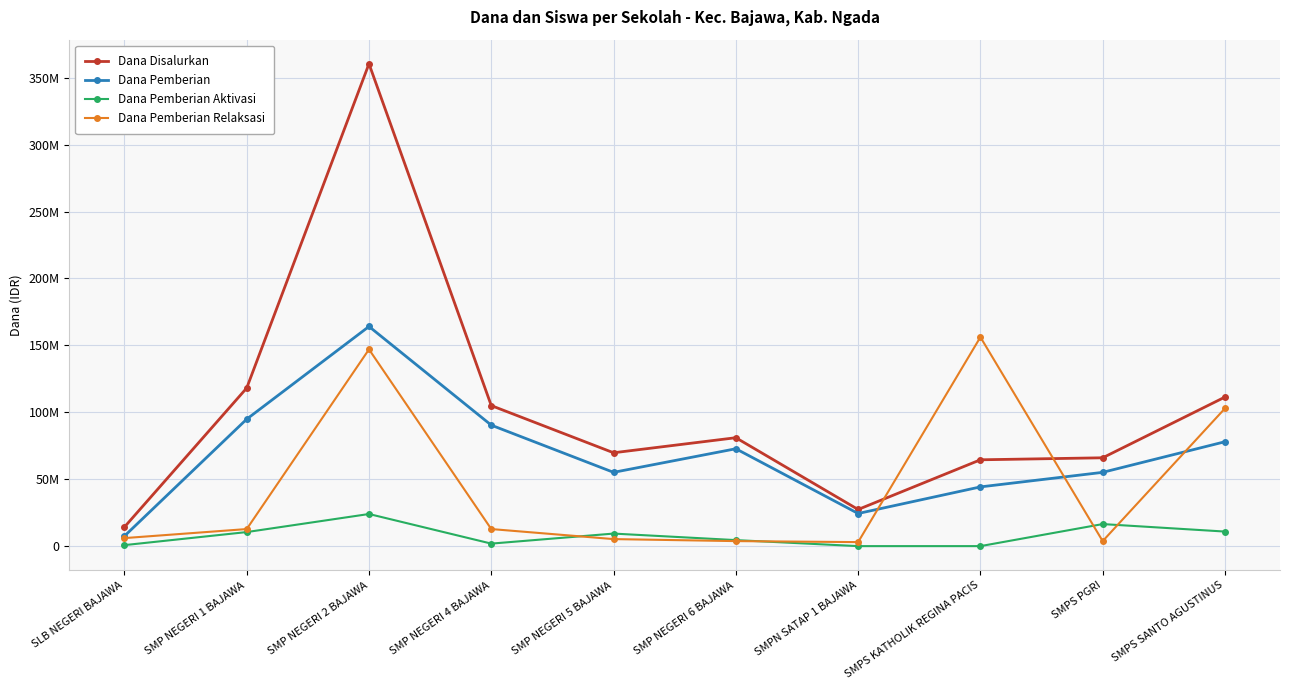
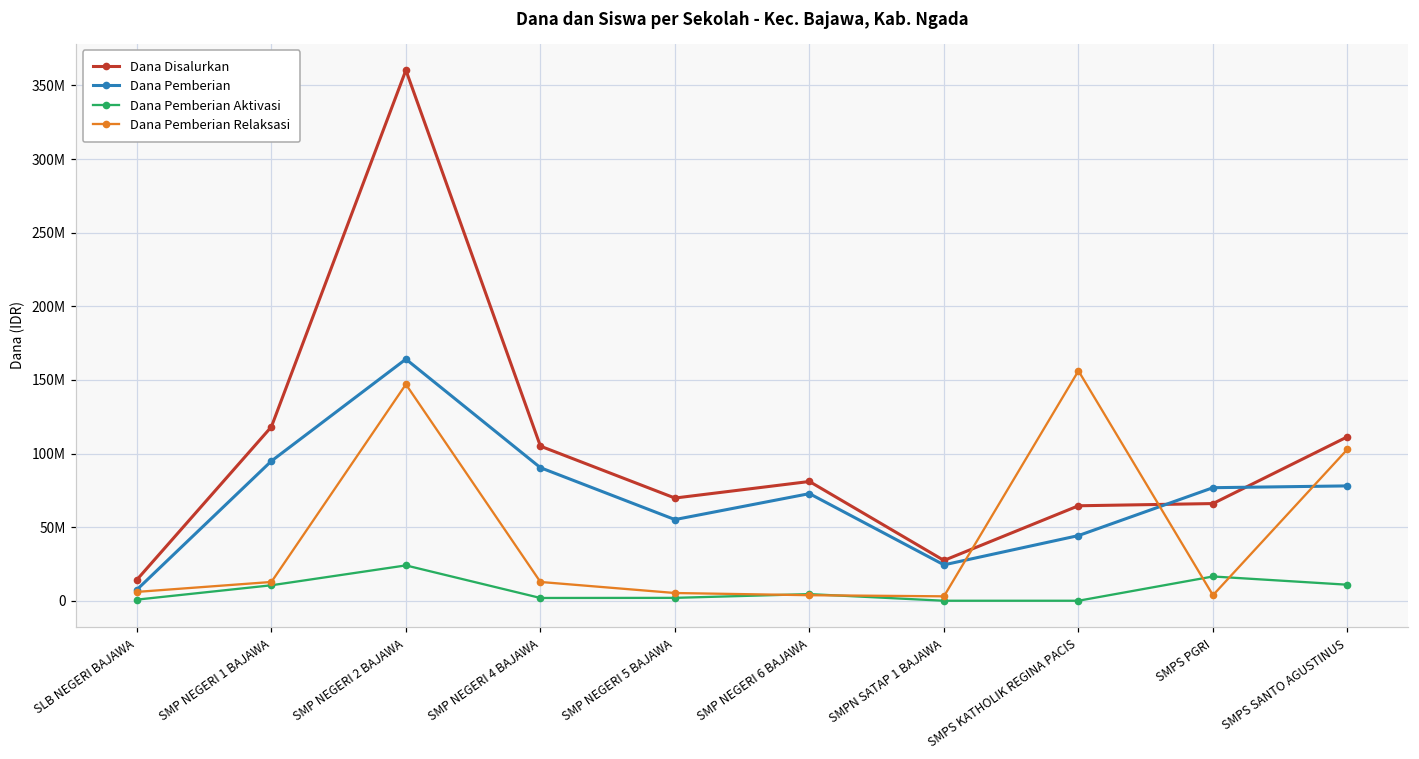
  {
    "Dana Disalurkan": {
      "SLB NEGERI BAJAWA": 14000000,
      "SMP NEGERI 1 BAJAWA": 118000000,
      "SMP NEGERI 2 BAJAWA": 360000000,
      "SMP NEGERI 4 BAJAWA": 105000000,
      "SMP NEGERI 5 BAJAWA": 70000000,
      "SMP NEGERI 6 BAJAWA": 81000000,
      "SMPN SATAP 1 BAJAWA": 27000000,
      "SMPS KATHOLIK REGINA PACIS": 65000000,
      "SMPS PGRI": 66000000,
      "SMPS SANTO AGUSTINUS": 111000000
    },
    "Dana Pemberian": {
      "SMP NEGERI 1 BAJAWA": 95000000,
      "SMP NEGERI 2 BAJAWA": 164000000,
      "SMP NEGERI 4 BAJAWA": 90000000,
      "SMP NEGERI 5 BAJAWA": 55000000,
      "SMP NEGERI 6 BAJAWA": 73000000,
      "SMPN SATAP 1 BAJAWA": 24000000,
      "SMPS KATHOLIK REGINA PACIS": 44000000,
-     "SMPS PGRI": 55000000,
+     "SMPS PGRI": 77000000,
      "SMPS SANTO AGUSTINUS": 78000000
    },
    "Dana Pemberian Aktivasi": {
      "SLB NEGERI BAJAWA": 1000000,
      "SMP NEGERI 1 BAJAWA": 11000000,
      "SMP NEGERI 2 BAJAWA": 24000000,
      "SMP NEGERI 4 BAJAWA": 2000000,
-     "SMP NEGERI 5 BAJAWA": 9000000,
+     "SMP NEGERI 5 BAJAWA": 2000000,
      "SMPN SATAP 1 BAJAWA": 0,
      "SMPS KATHOLIK REGINA PACIS": 0,
      "SMPS PGRI": 16000000,
      "SMPS SANTO AGUSTINUS": 11000000
    },
    "Dana Pemberian Relaksasi": {
      "SMP NEGERI 1 BAJAWA": 13000000,
      "SMP NEGERI 2 BAJAWA": 147000000,
      "SMP NEGERI 4 BAJAWA": 13000000,
      "SMP NEGERI 5 BAJAWA": 5000000,
      "SMPN SATAP 1 BAJAWA": 3000000,
      "SMPS KATHOLIK REGINA PACIS": 156000000,
      "SMPS PGRI": 4000000,
      "SMPS SANTO AGUSTINUS": 103000000
    }
  }
